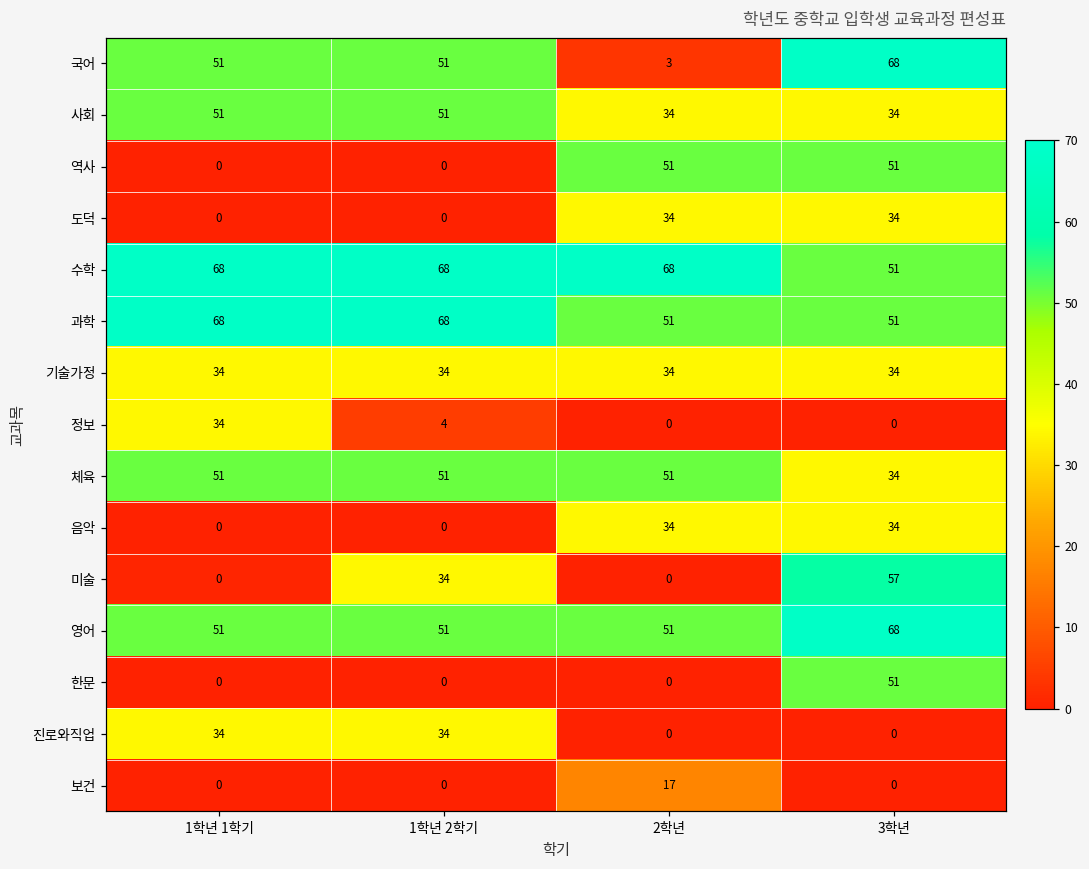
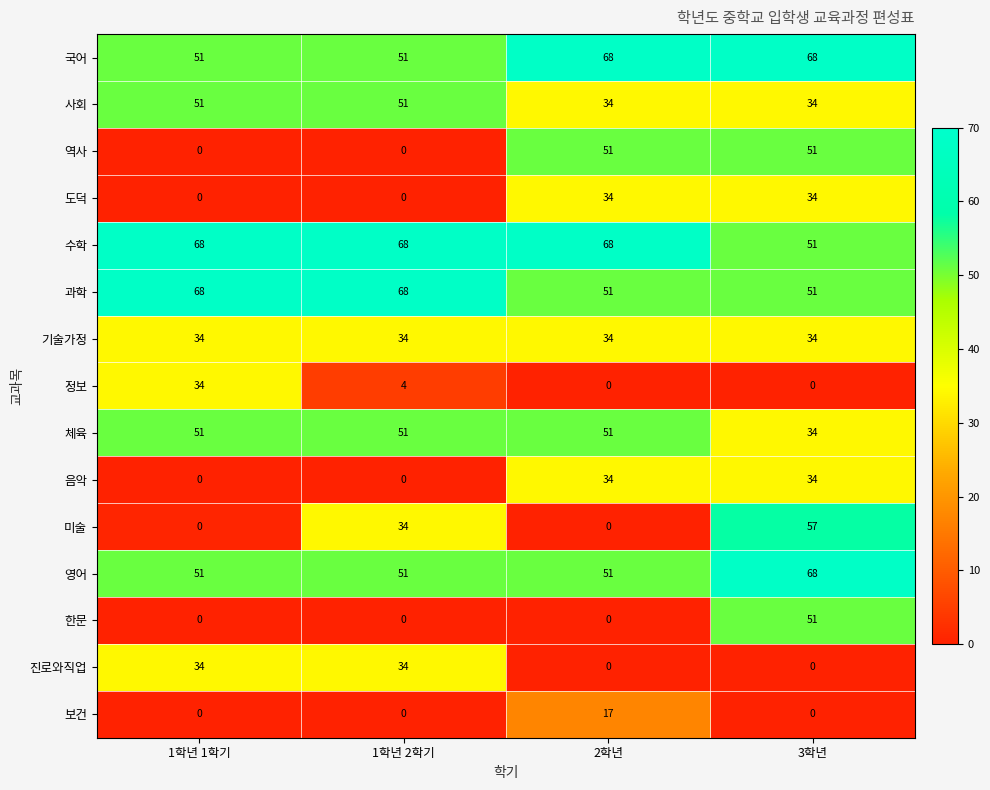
  {
    "국어": {
      "1학년 1학기": 51,
      "1학년 2학기": 51,
-     "2학년": 3,
+     "2학년": 68,
      "3학년": 68
    },
    "사회": {
      "1학년 1학기": 51,
      "1학년 2학기": 51,
      "2학년": 34,
      "3학년": 34
    },
    "역사": {
      "1학년 1학기": 0,
      "1학년 2학기": 0,
      "2학년": 51,
      "3학년": 51
    },
    "도덕": {
      "1학년 1학기": 0,
      "1학년 2학기": 0,
      "2학년": 34,
      "3학년": 34
    },
    "수학": {
      "1학년 1학기": 68,
      "1학년 2학기": 68,
      "2학년": 68,
      "3학년": 51
    },
    "과학": {
      "1학년 1학기": 68,
      "1학년 2학기": 68,
      "2학년": 51,
      "3학년": 51
    },
    "기술가정": {
      "1학년 1학기": 34,
      "1학년 2학기": 34,
      "2학년": 34,
      "3학년": 34
    },
    "정보": {
      "1학년 1학기": 34,
      "1학년 2학기": 4,
      "2학년": 0,
      "3학년": 0
    },
    "체육": {
      "1학년 1학기": 51,
      "1학년 2학기": 51,
      "2학년": 51,
      "3학년": 34
    },
    "음악": {
      "1학년 1학기": 0,
      "1학년 2학기": 0,
      "2학년": 34,
      "3학년": 34
    },
    "미술": {
      "1학년 1학기": 0,
      "1학년 2학기": 34,
      "2학년": 0,
      "3학년": 57
    },
    "영어": {
      "1학년 1학기": 51,
      "1학년 2학기": 51,
      "2학년": 51,
      "3학년": 68
    },
    "한문": {
      "1학년 1학기": 0,
      "1학년 2학기": 0,
      "2학년": 0,
      "3학년": 51
    },
    "진로와직업": {
      "1학년 1학기": 34,
      "1학년 2학기": 34,
      "2학년": 0,
      "3학년": 0
    },
    "보건": {
      "1학년 1학기": 0,
      "1학년 2학기": 0,
      "2학년": 17,
      "3학년": 0
    }
  }
